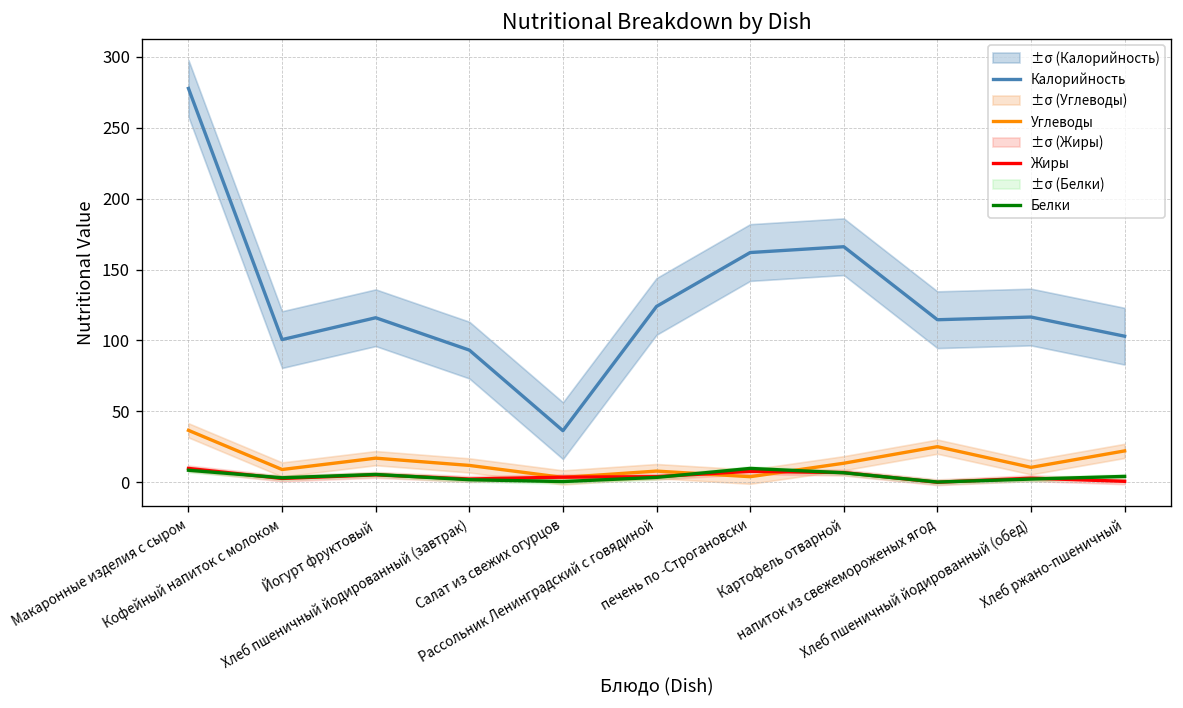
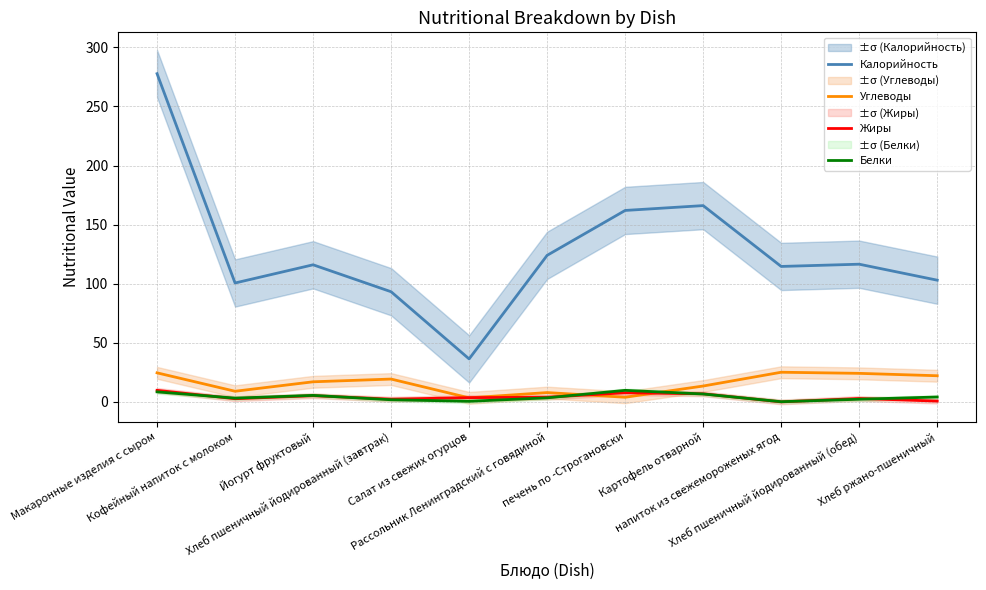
  {
    "Углеводы": {
-     "Макаронные изделия с сыром": 37,
+     "Макаронные изделия с сыром": 25,
      "Кофейный напиток с молоком": 9,
      "Йогурт фруктовый": 17,
-     "Хлеб пшеничный йодированный (завтрак)": 12,
+     "Хлеб пшеничный йодированный (завтрак)": 19,
      "печень по -Строгановски": 4,
      "Картофель отварной": 13,
      "напиток из свежемороженых ягод": 25,
-     "Хлеб пшеничный йодированный (обед)": 11,
+     "Хлеб пшеничный йодированный (обед)": 24,
      "Хлеб ржано-пшеничный": 22
    }
  }
